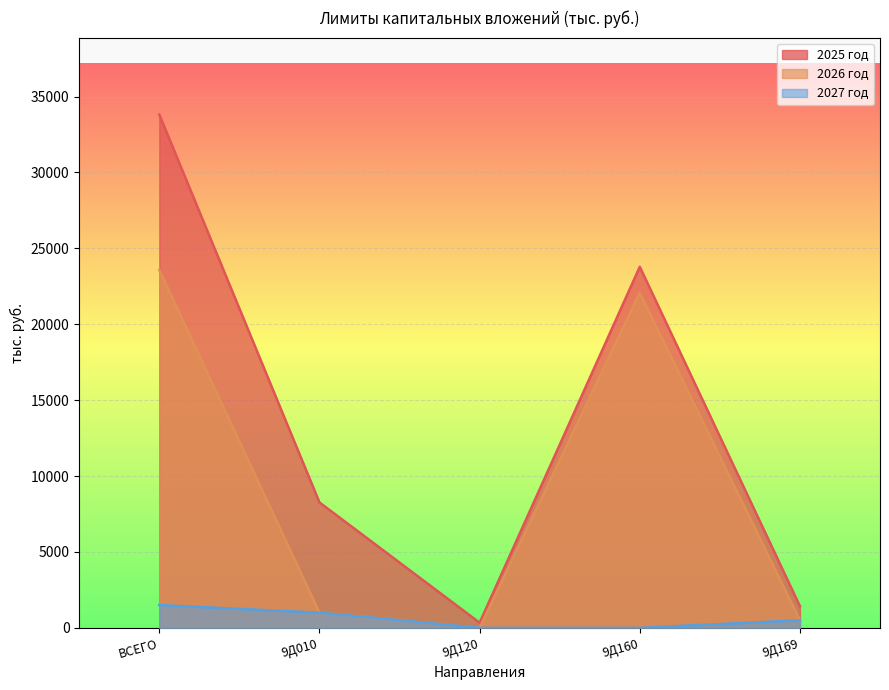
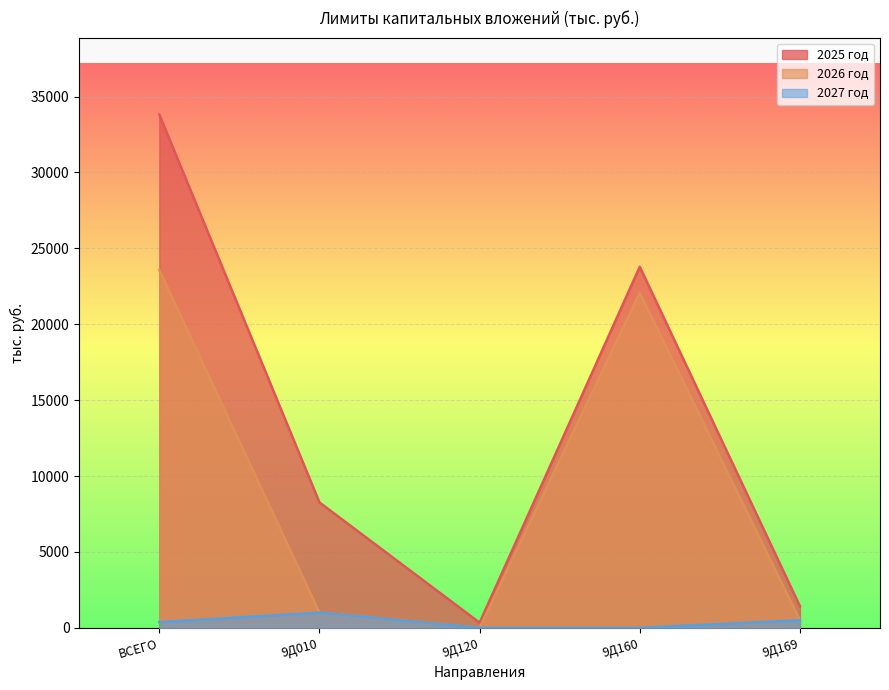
  {
    "2027 год": {
-     "ВСЕГО": 1500,
+     "ВСЕГО": 400,
      "9Д160": 0
    }
  }
